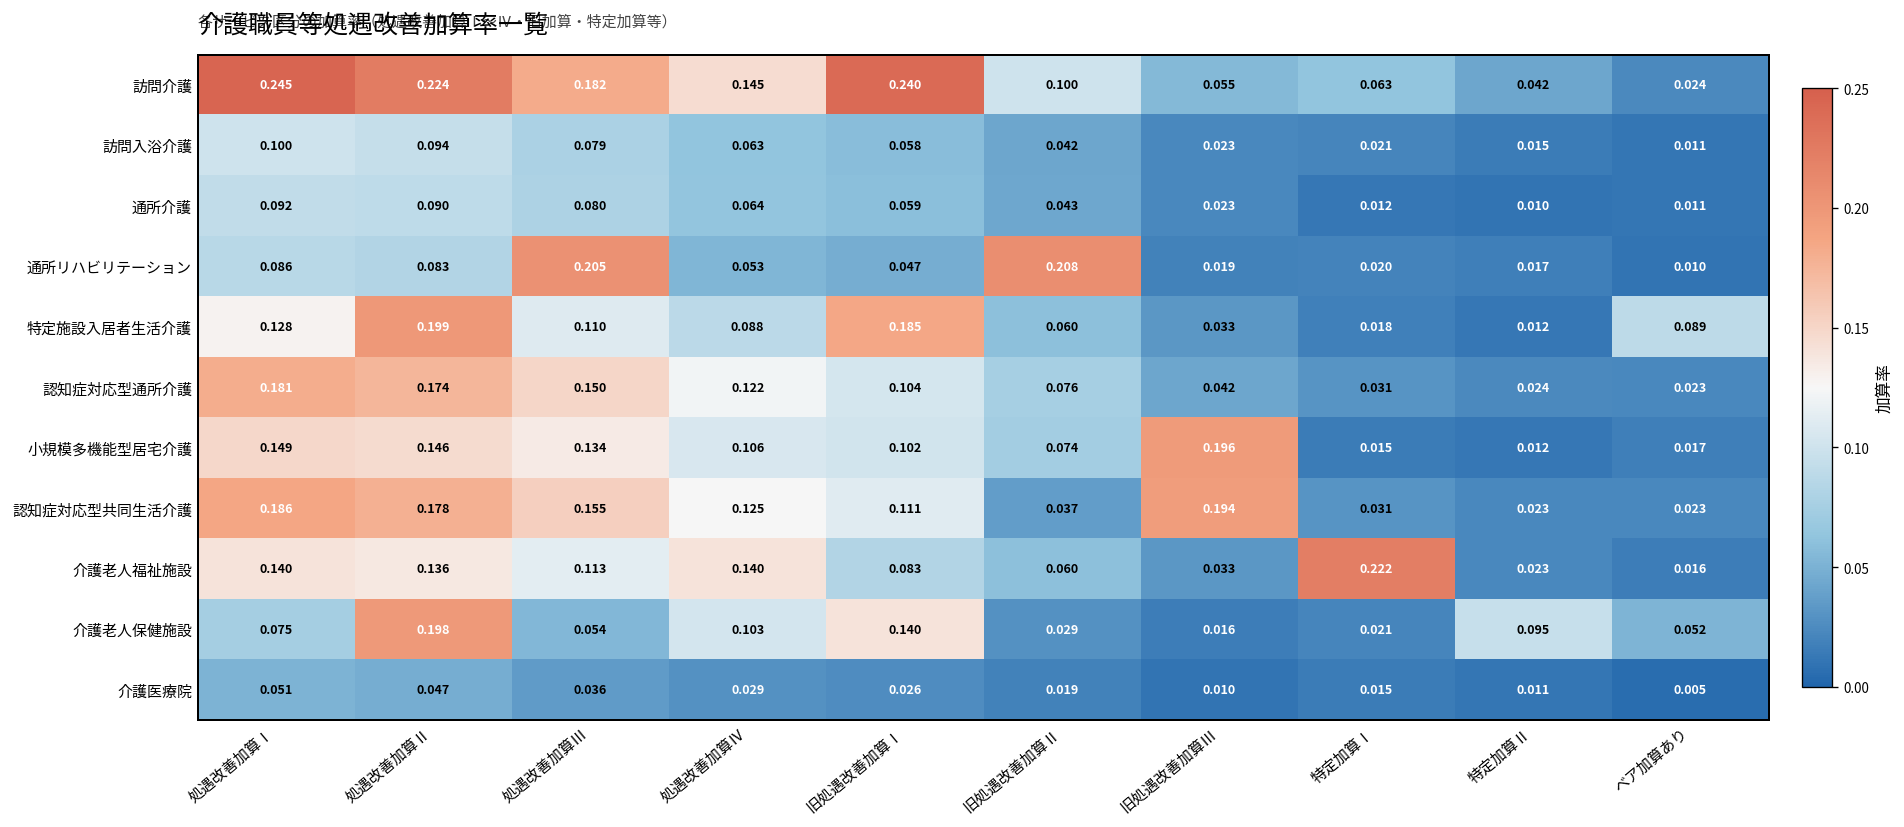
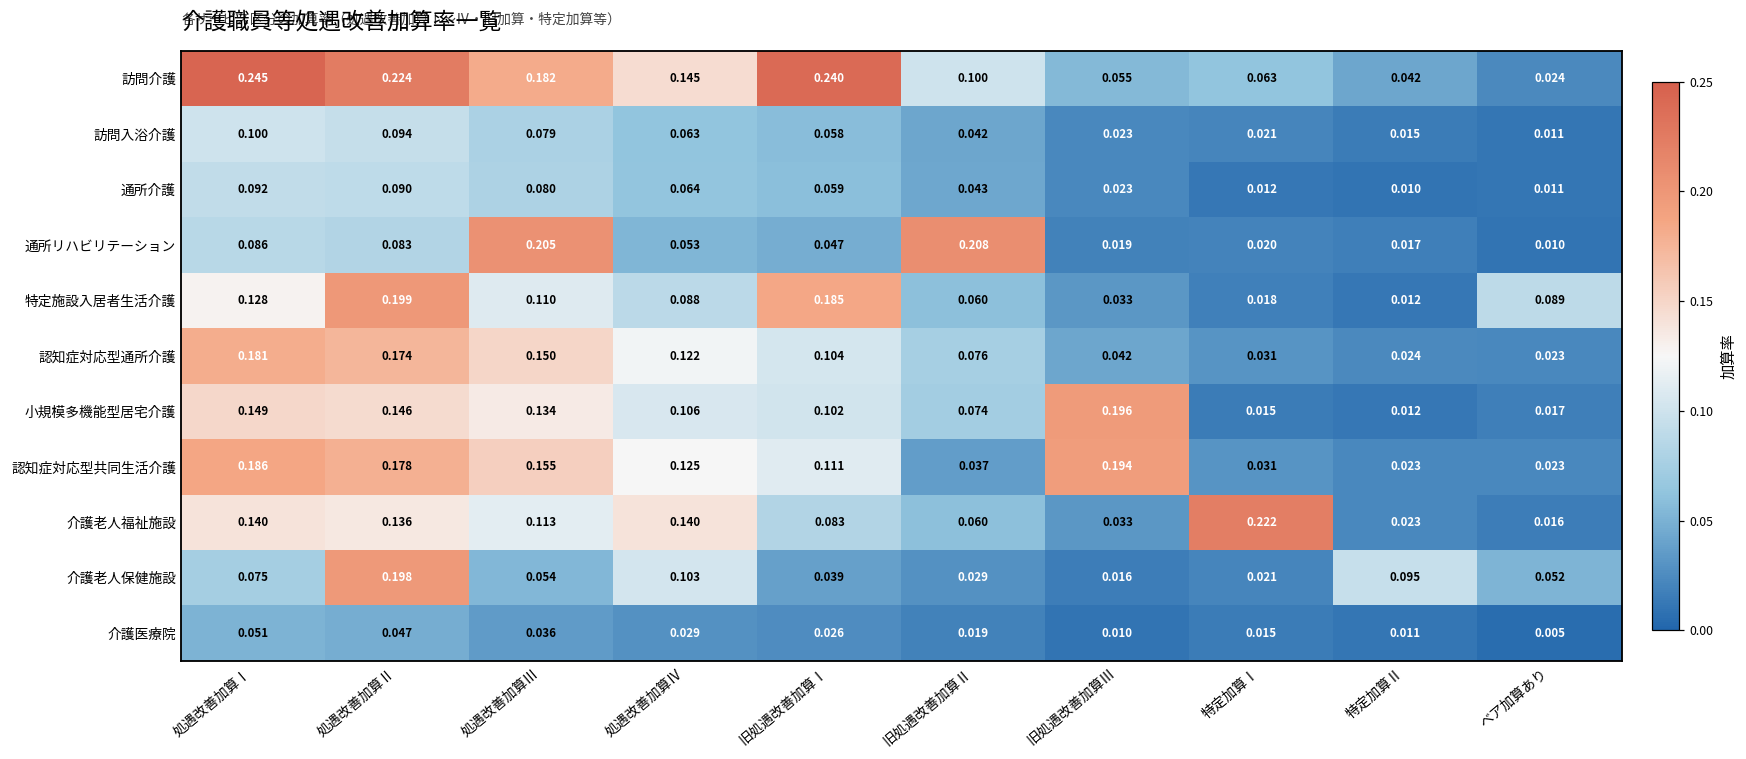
  {
    "訪問介護": {
      "処遇改善加算Ⅰ": 0.245,
      "処遇改善加算Ⅱ": 0.224,
      "処遇改善加算Ⅲ": 0.182,
      "処遇改善加算Ⅳ": 0.145,
      "旧処遇改善加算Ⅰ": 0.240,
      "旧処遇改善加算Ⅱ": 0.100,
      "旧処遇改善加算Ⅲ": 0.055,
      "特定加算Ⅰ": 0.063,
      "特定加算Ⅱ": 0.042,
      "ベア加算あり": 0.024
    },
    "訪問入浴介護": {
      "処遇改善加算Ⅰ": 0.100,
      "処遇改善加算Ⅱ": 0.094,
      "処遇改善加算Ⅲ": 0.079,
      "処遇改善加算Ⅳ": 0.063,
      "旧処遇改善加算Ⅰ": 0.058,
      "旧処遇改善加算Ⅱ": 0.042,
      "旧処遇改善加算Ⅲ": 0.023,
      "特定加算Ⅰ": 0.021,
      "特定加算Ⅱ": 0.015,
      "ベア加算あり": 0.011
    },
    "通所介護": {
      "処遇改善加算Ⅰ": 0.092,
      "処遇改善加算Ⅱ": 0.090,
      "処遇改善加算Ⅲ": 0.080,
      "処遇改善加算Ⅳ": 0.064,
      "旧処遇改善加算Ⅰ": 0.059,
      "旧処遇改善加算Ⅱ": 0.043,
      "旧処遇改善加算Ⅲ": 0.023,
      "特定加算Ⅰ": 0.012,
      "特定加算Ⅱ": 0.010,
      "ベア加算あり": 0.011
    },
    "通所リハビリテーション": {
      "処遇改善加算Ⅰ": 0.086,
      "処遇改善加算Ⅱ": 0.083,
      "処遇改善加算Ⅲ": 0.205,
      "処遇改善加算Ⅳ": 0.053,
      "旧処遇改善加算Ⅰ": 0.047,
      "旧処遇改善加算Ⅱ": 0.208,
      "旧処遇改善加算Ⅲ": 0.019,
      "特定加算Ⅰ": 0.020,
      "特定加算Ⅱ": 0.017,
      "ベア加算あり": 0.010
    },
    "特定施設入居者生活介護": {
      "処遇改善加算Ⅰ": 0.128,
      "処遇改善加算Ⅱ": 0.199,
      "処遇改善加算Ⅲ": 0.110,
      "処遇改善加算Ⅳ": 0.088,
      "旧処遇改善加算Ⅰ": 0.185,
      "旧処遇改善加算Ⅱ": 0.060,
      "旧処遇改善加算Ⅲ": 0.033,
      "特定加算Ⅰ": 0.018,
      "特定加算Ⅱ": 0.012,
      "ベア加算あり": 0.089
    },
    "認知症対応型通所介護": {
      "処遇改善加算Ⅰ": 0.181,
      "処遇改善加算Ⅱ": 0.174,
      "処遇改善加算Ⅲ": 0.150,
      "処遇改善加算Ⅳ": 0.122,
      "旧処遇改善加算Ⅰ": 0.104,
      "旧処遇改善加算Ⅱ": 0.076,
      "旧処遇改善加算Ⅲ": 0.042,
      "特定加算Ⅰ": 0.031,
      "特定加算Ⅱ": 0.024,
      "ベア加算あり": 0.023
    },
    "小規模多機能型居宅介護": {
      "処遇改善加算Ⅰ": 0.149,
      "処遇改善加算Ⅱ": 0.146,
      "処遇改善加算Ⅲ": 0.134,
      "処遇改善加算Ⅳ": 0.106,
      "旧処遇改善加算Ⅰ": 0.102,
      "旧処遇改善加算Ⅱ": 0.074,
      "旧処遇改善加算Ⅲ": 0.196,
      "特定加算Ⅰ": 0.015,
      "特定加算Ⅱ": 0.012,
      "ベア加算あり": 0.017
    },
    "認知症対応型共同生活介護": {
      "処遇改善加算Ⅰ": 0.186,
      "処遇改善加算Ⅱ": 0.178,
      "処遇改善加算Ⅲ": 0.155,
      "処遇改善加算Ⅳ": 0.125,
      "旧処遇改善加算Ⅰ": 0.111,
      "旧処遇改善加算Ⅱ": 0.037,
      "旧処遇改善加算Ⅲ": 0.194,
      "特定加算Ⅰ": 0.031,
      "特定加算Ⅱ": 0.023,
      "ベア加算あり": 0.023
    },
    "介護老人福祉施設": {
      "処遇改善加算Ⅰ": 0.140,
      "処遇改善加算Ⅱ": 0.136,
      "処遇改善加算Ⅲ": 0.113,
      "処遇改善加算Ⅳ": 0.140,
      "旧処遇改善加算Ⅰ": 0.083,
      "旧処遇改善加算Ⅱ": 0.060,
      "旧処遇改善加算Ⅲ": 0.033,
      "特定加算Ⅰ": 0.222,
      "特定加算Ⅱ": 0.023,
      "ベア加算あり": 0.016
    },
    "介護老人保健施設": {
      "処遇改善加算Ⅰ": 0.075,
      "処遇改善加算Ⅱ": 0.198,
      "処遇改善加算Ⅲ": 0.054,
      "処遇改善加算Ⅳ": 0.103,
-     "旧処遇改善加算Ⅰ": 0.140,
+     "旧処遇改善加算Ⅰ": 0.039,
      "旧処遇改善加算Ⅱ": 0.029,
      "旧処遇改善加算Ⅲ": 0.016,
      "特定加算Ⅰ": 0.021,
      "特定加算Ⅱ": 0.095,
      "ベア加算あり": 0.052
    },
    "介護医療院": {
      "処遇改善加算Ⅰ": 0.051,
      "処遇改善加算Ⅱ": 0.047,
      "処遇改善加算Ⅲ": 0.036,
      "処遇改善加算Ⅳ": 0.029,
      "旧処遇改善加算Ⅰ": 0.026,
      "旧処遇改善加算Ⅱ": 0.019,
      "旧処遇改善加算Ⅲ": 0.010,
      "特定加算Ⅰ": 0.015,
      "特定加算Ⅱ": 0.011,
      "ベア加算あり": 0.005
    }
  }
